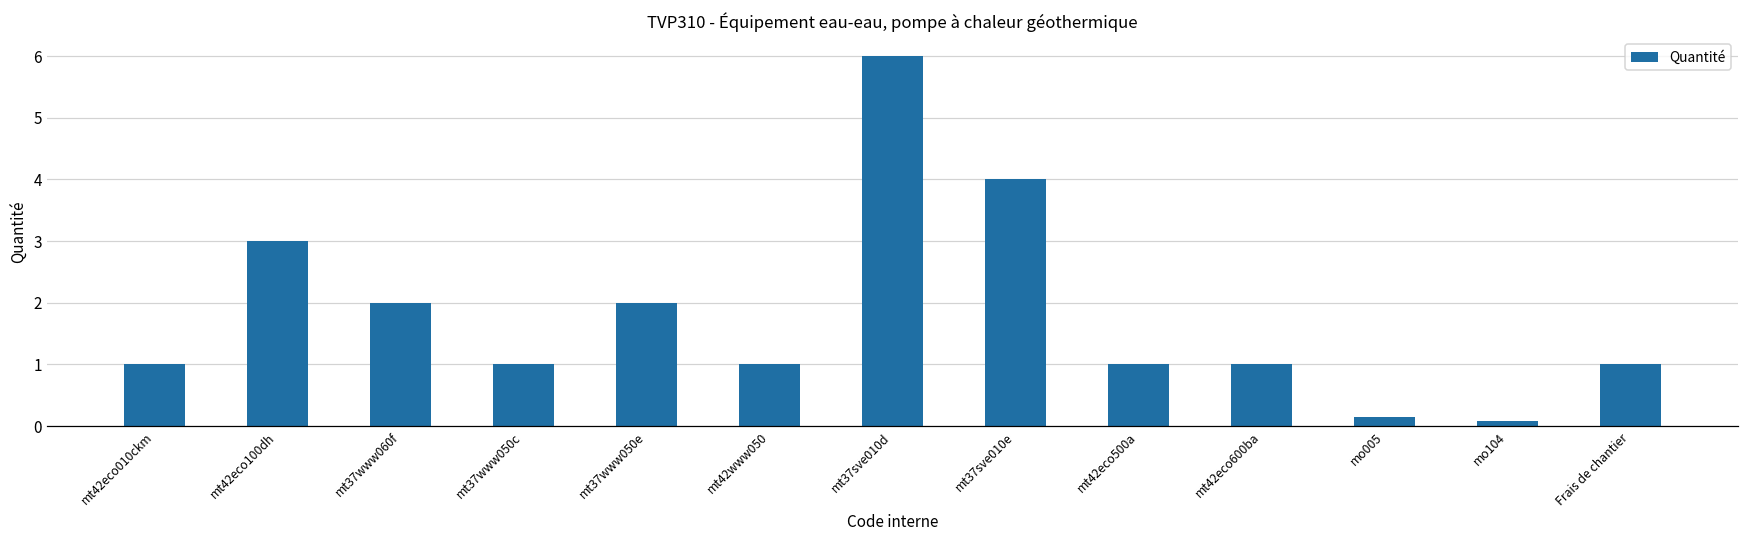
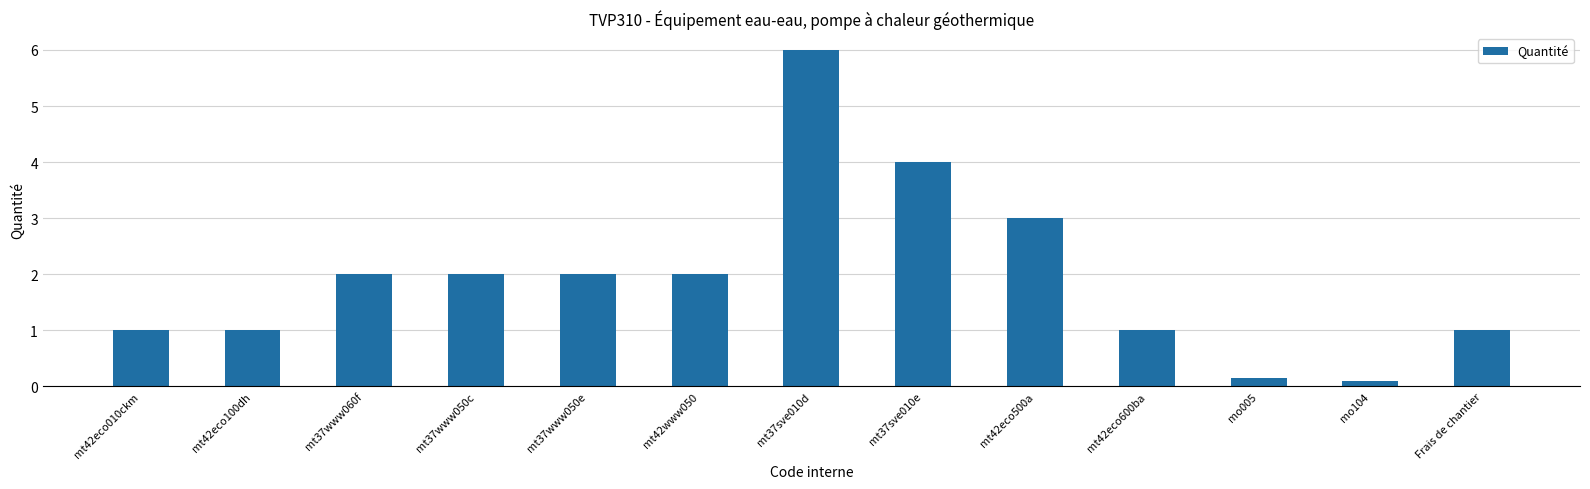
  {
    "mt42eco010ckm": 1,
-   "mt42eco100dh": 3,
+   "mt42eco100dh": 1,
    "mt37www060f": 2,
-   "mt37www050c": 1,
+   "mt37www050c": 2,
    "mt37www050e": 2,
-   "mt42www050": 1,
+   "mt42www050": 2,
    "mt37sve010d": 6,
    "mt37sve010e": 4,
-   "mt42eco500a": 1,
+   "mt42eco500a": 3,
    "mt42eco600ba": 1,
    "mo005": 0.2,
    "mo104": 0.1,
    "Frais de chantier": 1
  }
